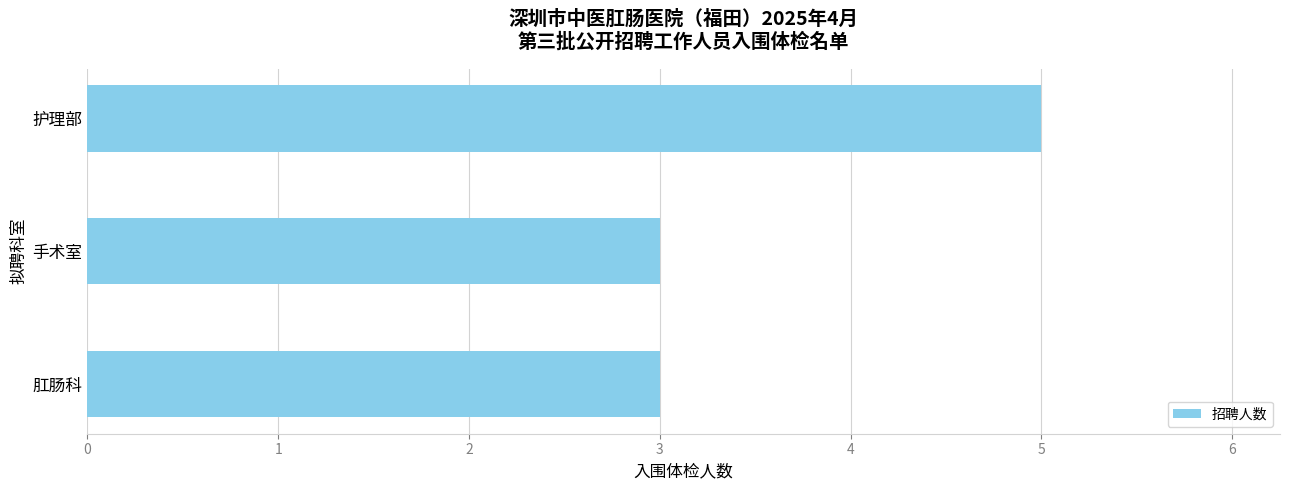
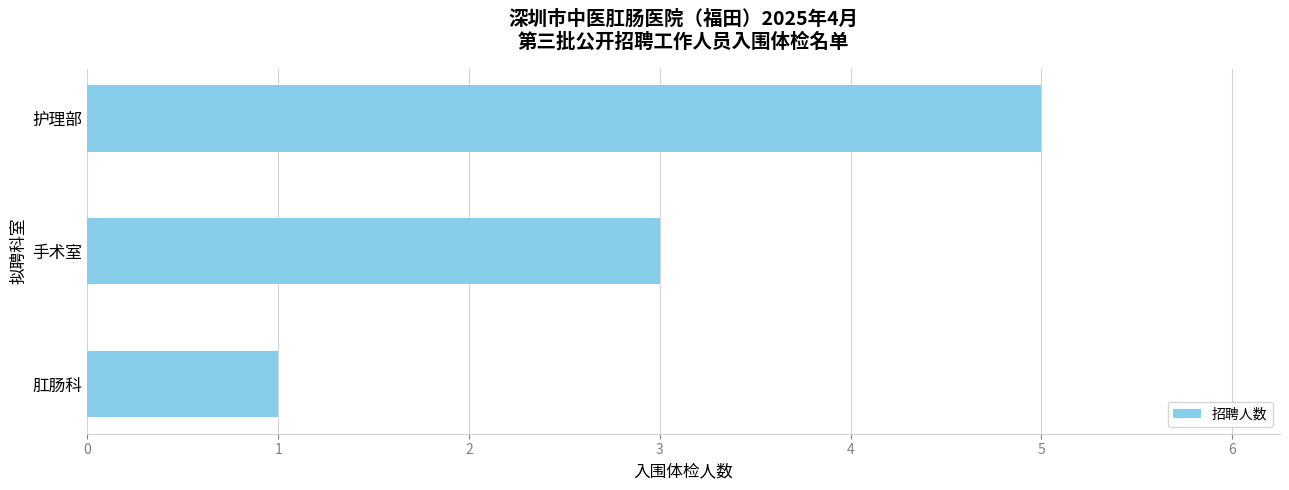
  {
    "护理部": 5,
    "手术室": 3,
-   "肛肠科": 3
+   "肛肠科": 1
  }
